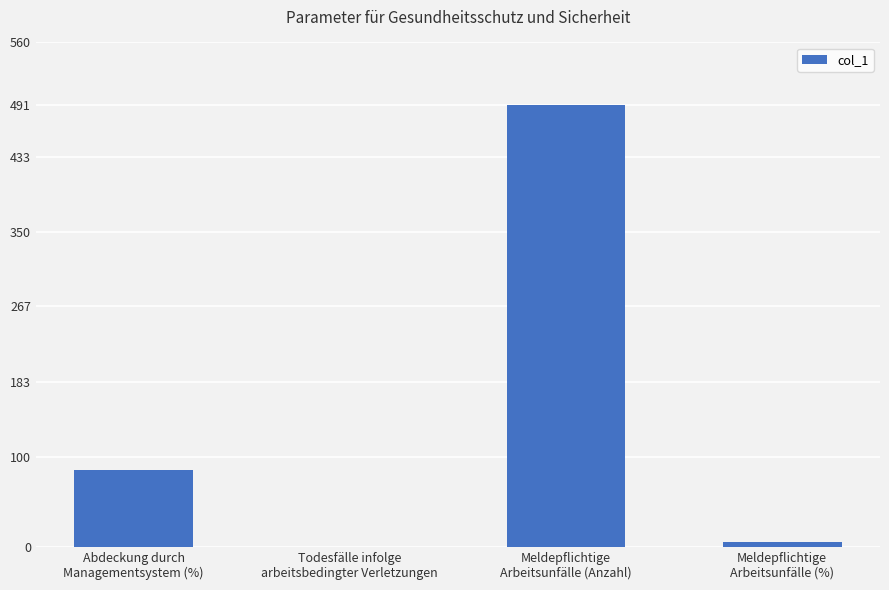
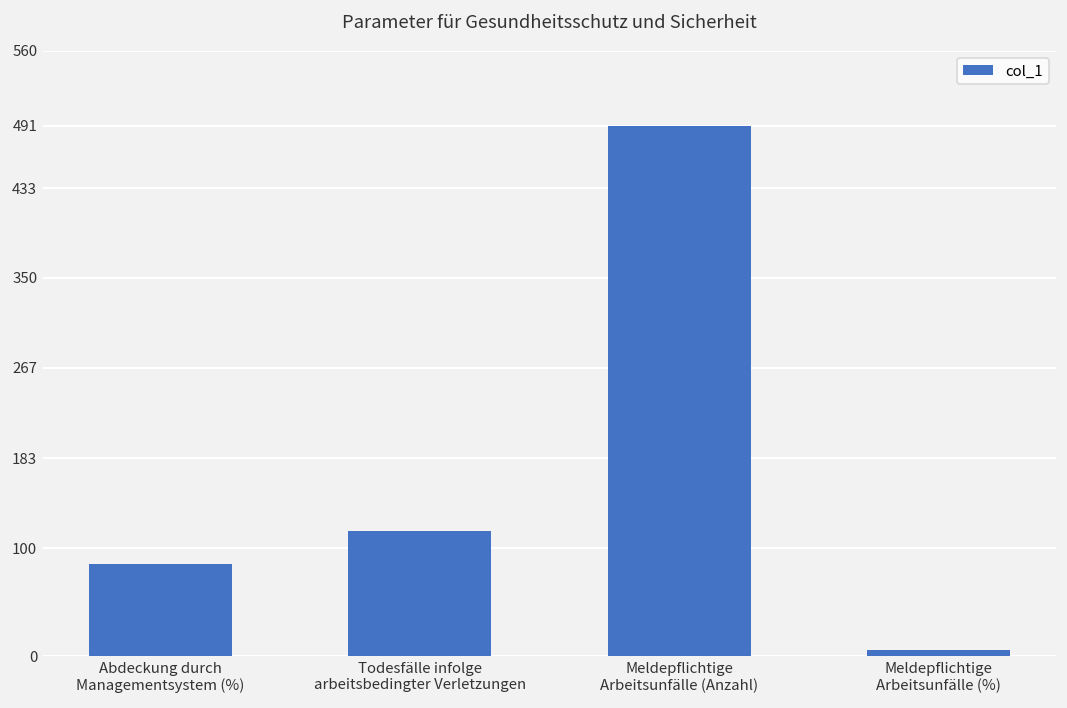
  {
    "Abdeckung durch Managementsystem (%)": 90,
-   "Todesfälle infolge arbeitsbedingter Verletzungen": 0,
+   "Todesfälle infolge arbeitsbedingter Verletzungen": 120,
    "Meldepflichtige Arbeitsunfälle (Anzahl)": 490,
    "Meldepflichtige Arbeitsunfälle (%)": 10
  }
